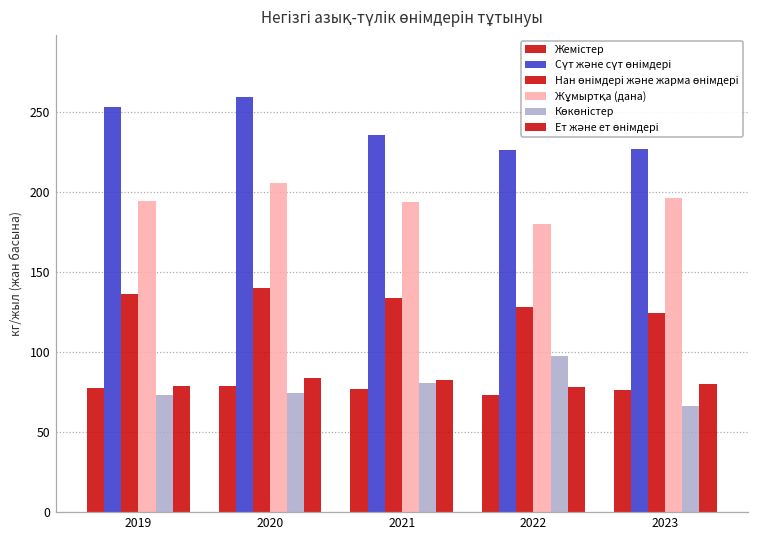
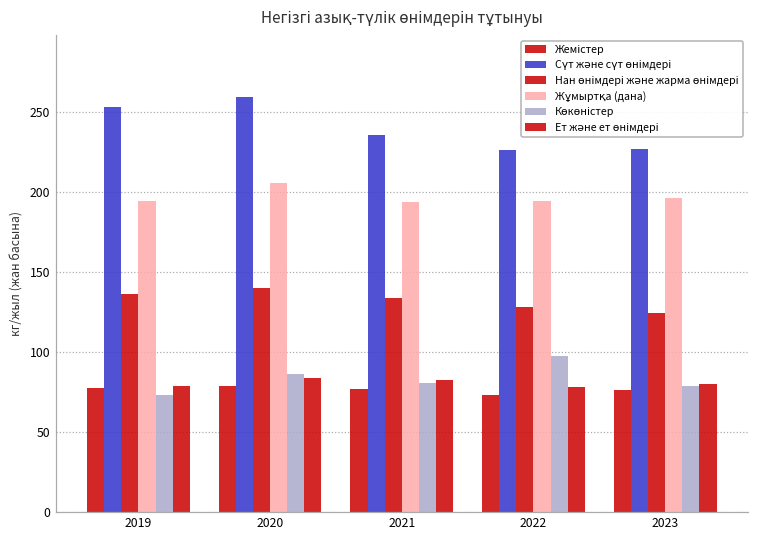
  {
    "Сүт және сүт өнімдері": {
      "2019": 254,
      "2020": 259,
      "2021": 236,
      "2022": 226,
      "2023": 227
    },
    "Жұмыртқа (дана)": {
      "2019": 194,
      "2020": 206,
      "2021": 194,
-     "2022": 180,
+     "2022": 195,
      "2023": 196
    },
    "Көкөністер": {
      "2019": 73,
-     "2020": 75,
+     "2020": 86,
      "2021": 81,
      "2022": 97,
-     "2023": 66
+     "2023": 79
    }
  }
